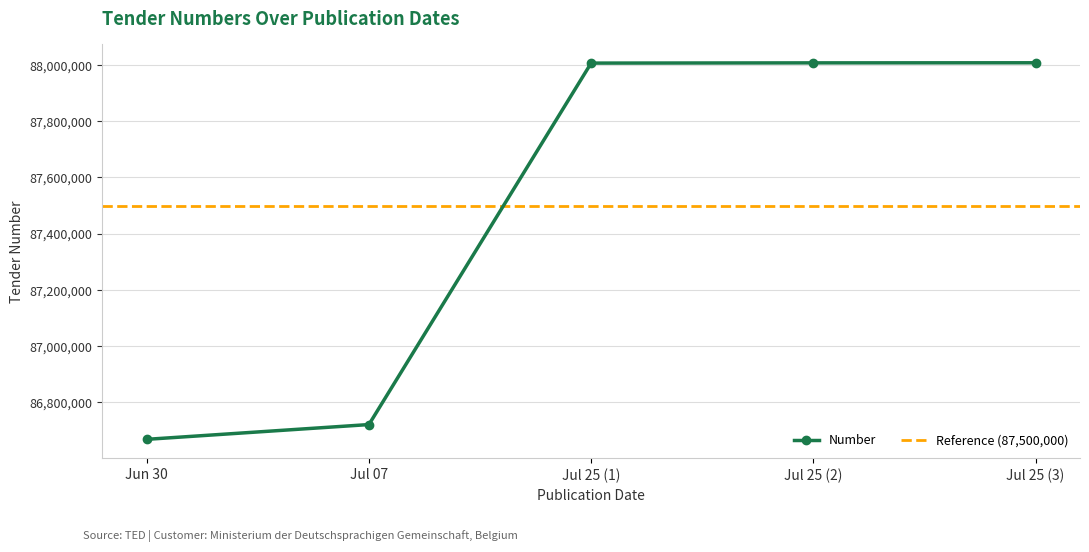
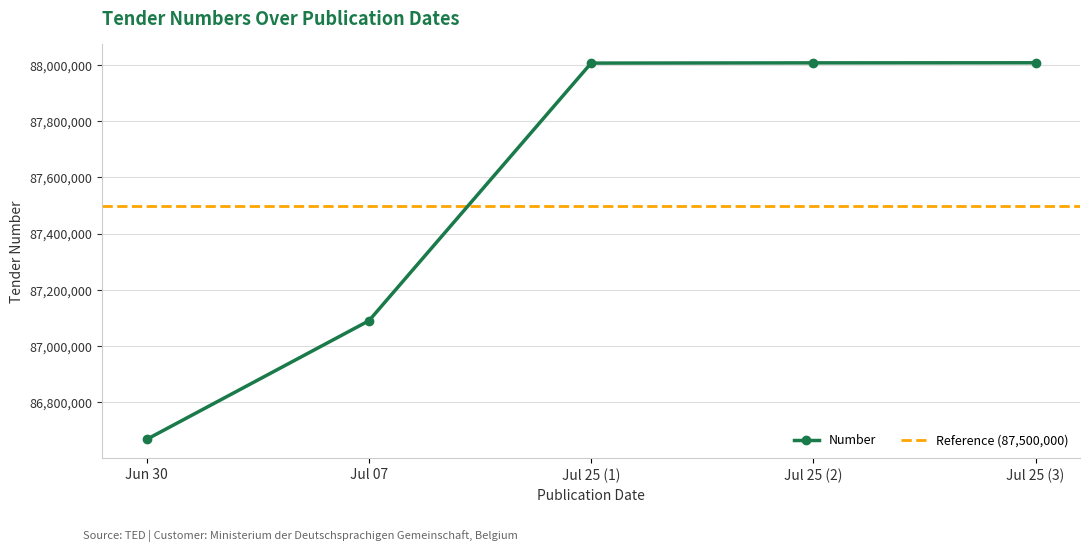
  {
    "Jun 30": "86,670,000",
-   "Jul 07": "86,720,000",
+   "Jul 07": "87,090,000",
    "Jul 25 (1)": "88,010,000",
    "Jul 25 (2)": "88,010,000",
    "Jul 25 (3)": "88,010,000"
  }
